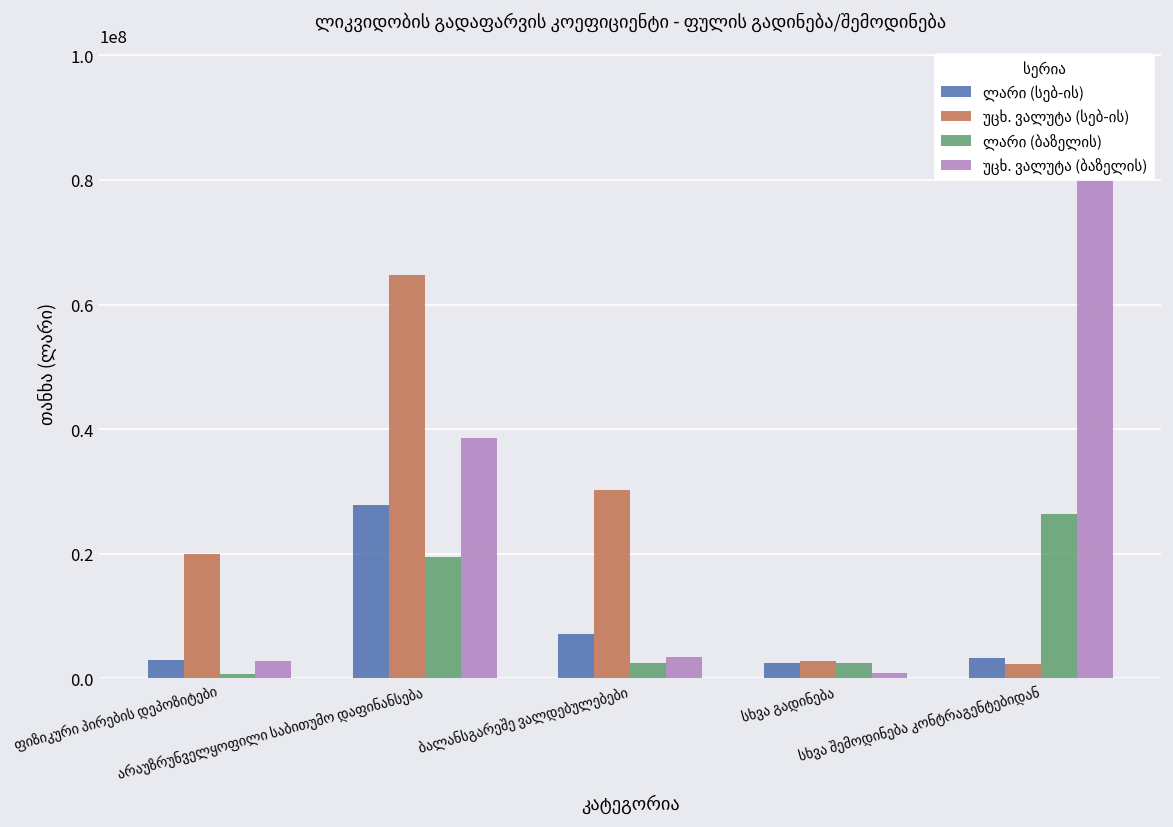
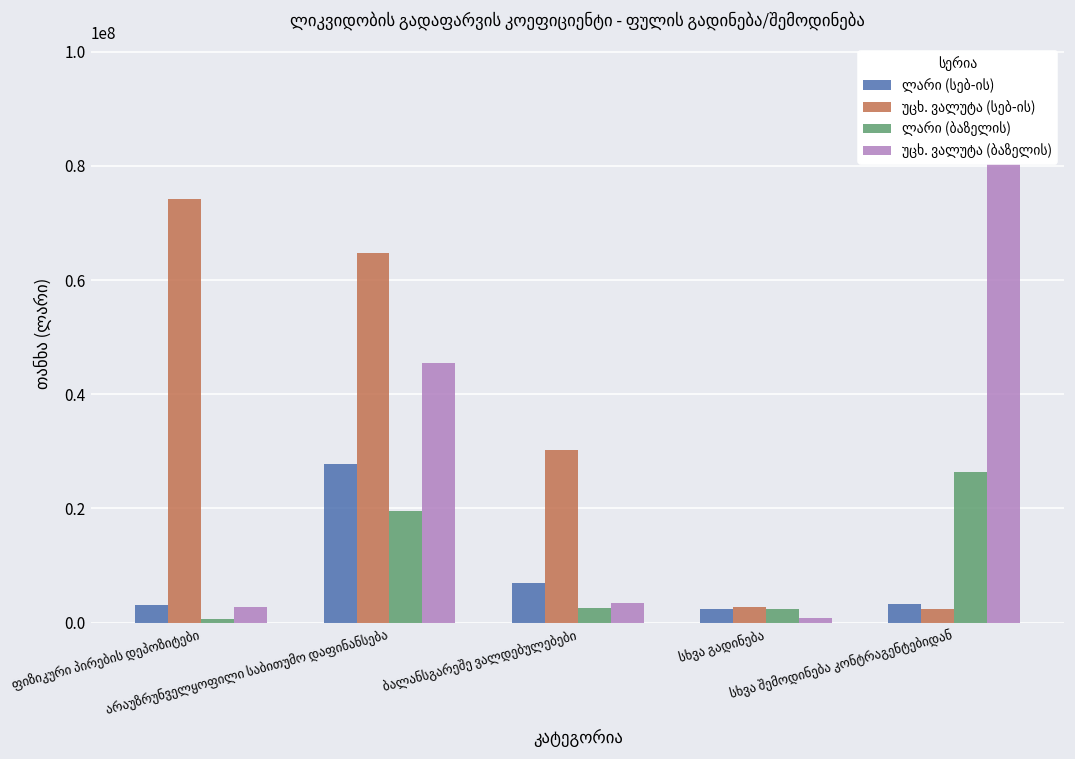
  {
    "ლარი (სებ-ის)": {
      "ფიზიკური პირების დეპოზიტები": 3000000,
      "არაუზრუნველყოფილი საბითუმო დაფინანსება": 28000000,
      "ბალანსგარეშე ვალდებულებები": 7000000,
      "სხვა გადინება": 2000000,
      "სხვა შემოდინება კონტრაგენტებიდან": 3000000
    },
    "უცხ. ვალუტა (სებ-ის)": {
-     "ფიზიკური პირების დეპოზიტები": 20000000,
+     "ფიზიკური პირების დეპოზიტები": 74000000,
      "არაუზრუნველყოფილი საბითუმო დაფინანსება": 65000000,
      "ბალანსგარეშე ვალდებულებები": 30000000,
      "სხვა გადინება": 3000000,
      "სხვა შემოდინება კონტრაგენტებიდან": 2000000
    },
    "ლარი (ბაზელის)": {
      "ფიზიკური პირების დეპოზიტები": 1000000,
      "არაუზრუნველყოფილი საბითუმო დაფინანსება": 19000000,
      "ბალანსგარეშე ვალდებულებები": 3000000,
      "სხვა გადინება": 2000000,
      "სხვა შემოდინება კონტრაგენტებიდან": 26000000
    },
    "უცხ. ვალუტა (ბაზელის)": {
      "ფიზიკური პირების დეპოზიტები": 3000000,
-     "არაუზრუნველყოფილი საბითუმო დაფინანსება": 39000000,
+     "არაუზრუნველყოფილი საბითუმო დაფინანსება": 46000000,
      "ბალანსგარეშე ვალდებულებები": 3000000,
      "სხვა გადინება": 1000000
    }
  }
